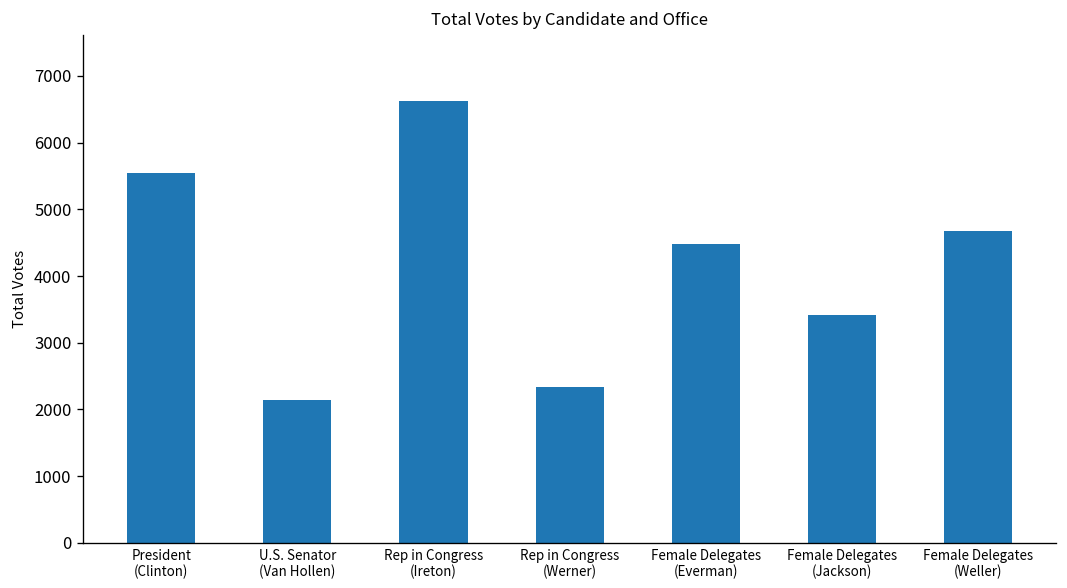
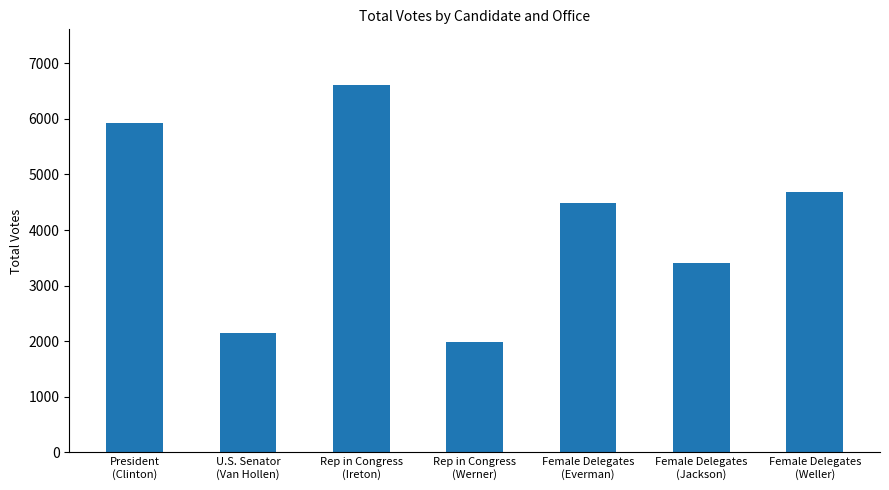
  {
-   "President (Clinton)": 5500,
+   "President (Clinton)": 5900,
    "U.S. Senator (Van Hollen)": 2100,
    "Rep in Congress (Ireton)": 6600,
-   "Rep in Congress (Werner)": 2300,
+   "Rep in Congress (Werner)": 2000,
    "Female Delegates (Everman)": 4500,
    "Female Delegates (Jackson)": 3400,
    "Female Delegates (Weller)": 4700
  }
